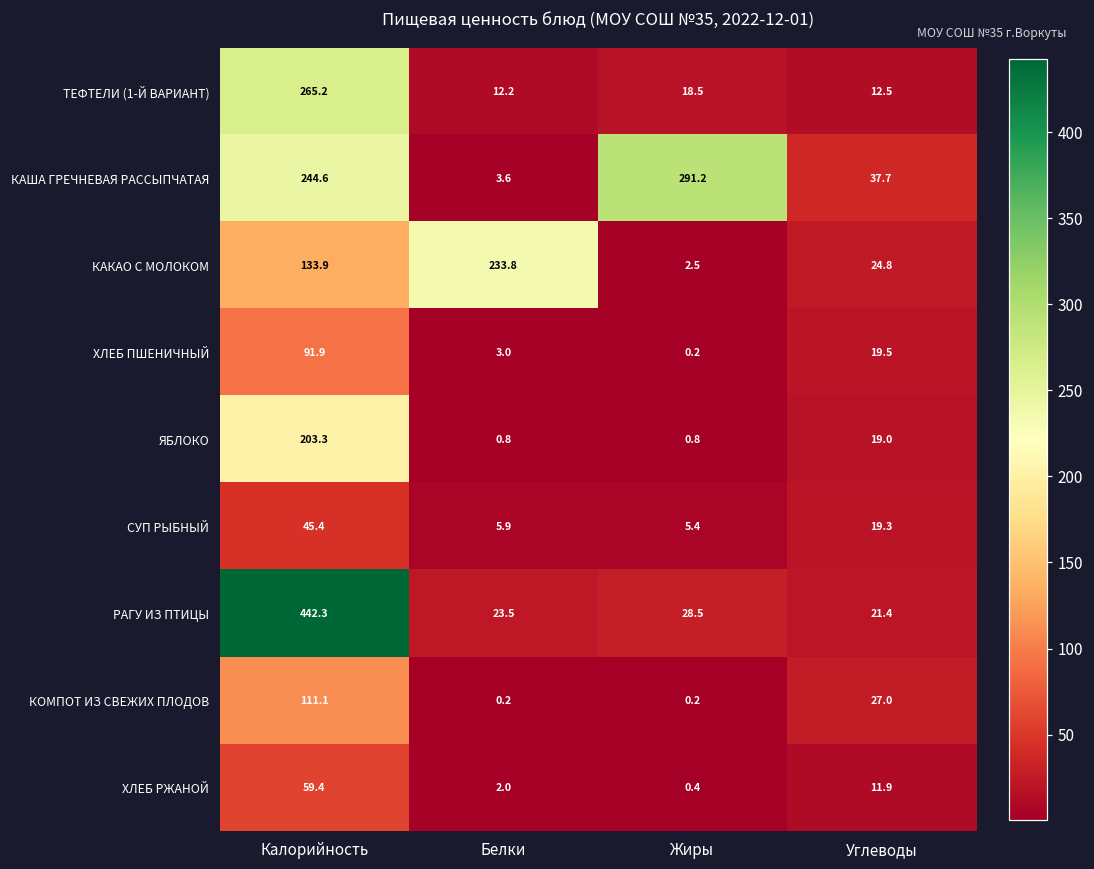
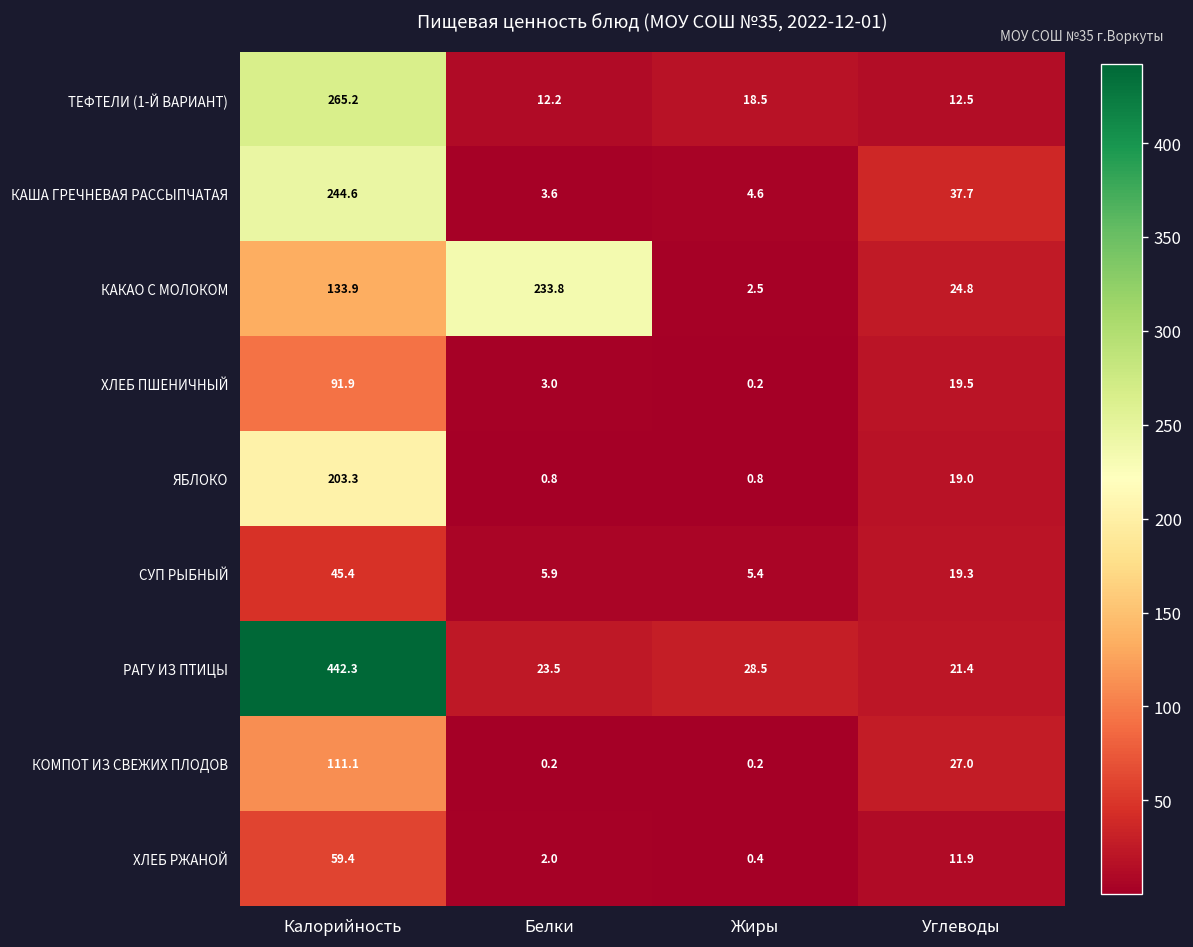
  {
    "ТЕФТЕЛИ (1-Й ВАРИАНТ)": {
      "Калорийность": 265.2,
      "Белки": 12.2,
      "Жиры": 18.5,
      "Углеводы": 12.5
    },
    "КАША ГРЕЧНЕВАЯ РАССЫПЧАТАЯ": {
      "Калорийность": 244.6,
      "Белки": 3.6,
-     "Жиры": 291.2,
+     "Жиры": 4.6,
      "Углеводы": 37.7
    },
    "КАКАО С МОЛОКОМ": {
      "Калорийность": 133.9,
      "Белки": 233.8,
      "Жиры": 2.5,
      "Углеводы": 24.8
    },
    "ХЛЕБ ПШЕНИЧНЫЙ": {
      "Калорийность": 91.9,
      "Белки": 3.0,
      "Жиры": 0.2,
      "Углеводы": 19.5
    },
    "ЯБЛОКО": {
      "Калорийность": 203.3,
      "Белки": 0.8,
      "Жиры": 0.8,
      "Углеводы": 19.0
    },
    "СУП РЫБНЫЙ": {
      "Калорийность": 45.4,
      "Белки": 5.9,
      "Жиры": 5.4,
      "Углеводы": 19.3
    },
    "РАГУ ИЗ ПТИЦЫ": {
      "Калорийность": 442.3,
      "Белки": 23.5,
      "Жиры": 28.5,
      "Углеводы": 21.4
    },
    "КОМПОТ ИЗ СВЕЖИХ ПЛОДОВ": {
      "Калорийность": 111.1,
      "Белки": 0.2,
      "Жиры": 0.2,
      "Углеводы": 27.0
    },
    "ХЛЕБ РЖАНОЙ": {
      "Калорийность": 59.4,
      "Белки": 2.0,
      "Жиры": 0.4,
      "Углеводы": 11.9
    }
  }
